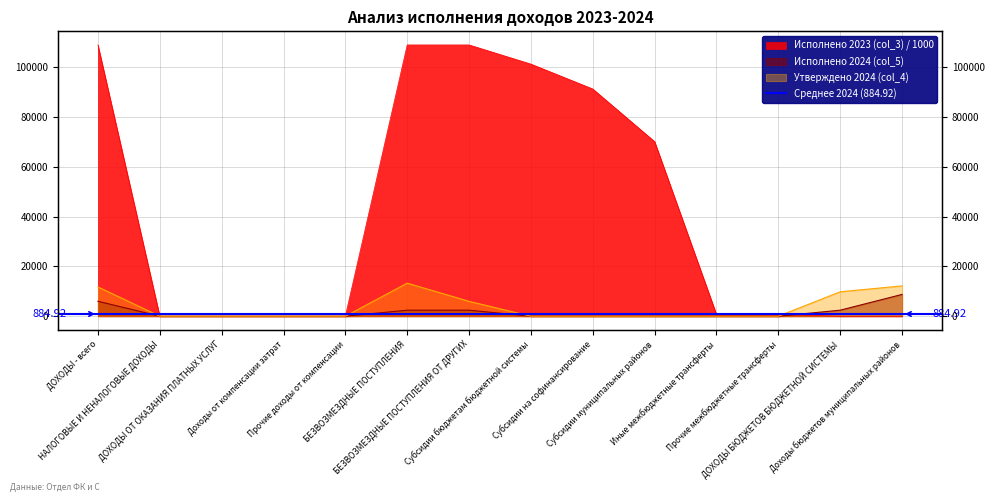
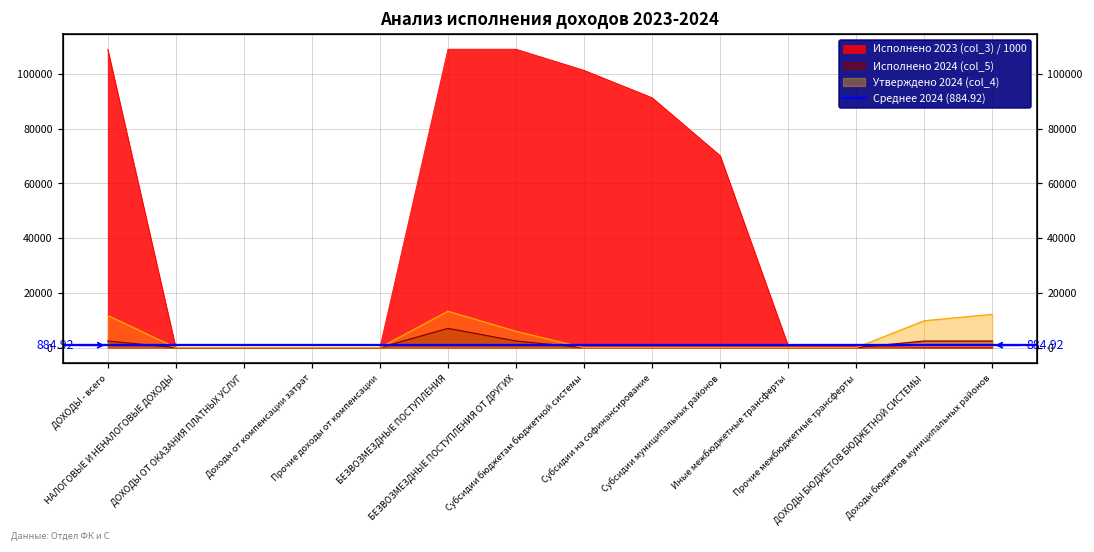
  {
    "Исполнено 2023 (col_3) / 1000": {
      "ДОХОДЫ - всего": 109000,
      "БЕЗВОЗМЕЗДНЫЕ ПОСТУПЛЕНИЯ": 109000,
      "БЕЗВОЗМЕЗДНЫЕ ПОСТУПЛЕНИЯ ОТ ДРУГИХ": 109000,
      "Субсидии бюджетам бюджетной системы": 101000,
      "Субсидии на софинансирование": 91000,
      "Субсидии муниципальных районов": 70000,
      "ДОХОДЫ БЮДЖЕТОВ БЮДЖЕТНОЙ СИСТЕМЫ": 0
    },
    "Исполнено 2024 (col_5)": {
-     "ДОХОДЫ - всего": 6000,
-     "БЕЗВОЗМЕЗДНЫЕ ПОСТУПЛЕНИЯ": 2000,
+     "ДОХОДЫ - всего": 2000,
+     "БЕЗВОЗМЕЗДНЫЕ ПОСТУПЛЕНИЯ": 7000,
      "БЕЗВОЗМЕЗДНЫЕ ПОСТУПЛЕНИЯ ОТ ДРУГИХ": 2000,
      "ДОХОДЫ БЮДЖЕТОВ БЮДЖЕТНОЙ СИСТЕМЫ": 2000,
-     "Доходы бюджетов муниципальных районов": 9000
+     "Доходы бюджетов муниципальных районов": 2000
    },
    "Утверждено 2024 (col_4)": {
      "ДОХОДЫ - всего": 12000,
      "БЕЗВОЗМЕЗДНЫЕ ПОСТУПЛЕНИЯ": 13000,
      "БЕЗВОЗМЕЗДНЫЕ ПОСТУПЛЕНИЯ ОТ ДРУГИХ": 6000,
      "ДОХОДЫ БЮДЖЕТОВ БЮДЖЕТНОЙ СИСТЕМЫ": 10000,
      "Доходы бюджетов муниципальных районов": 12000
    }
  }
